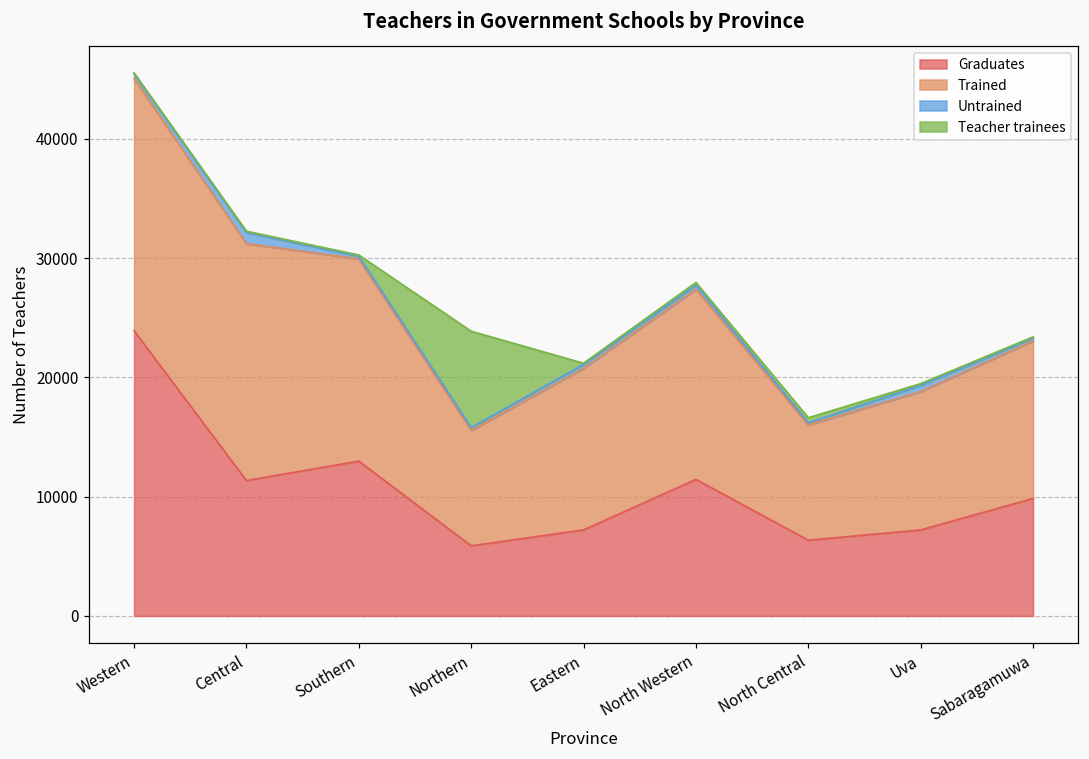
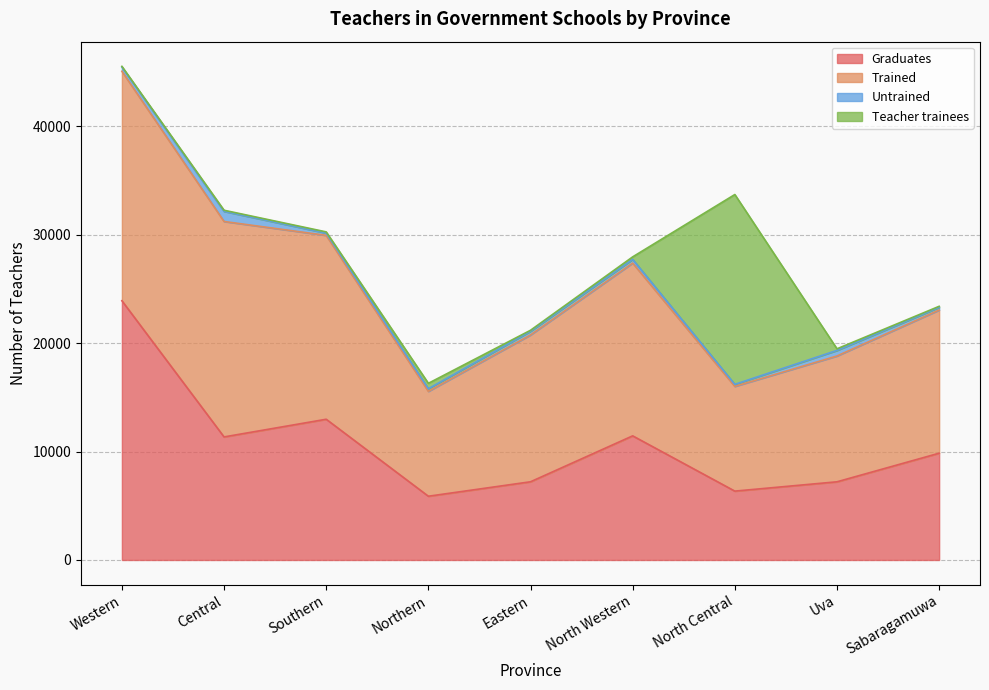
  {
    "Untrained": {
      "Northern": 200
    },
    "Teacher trainees": {
-     "Northern": 8100,
-     "North Central": 400
+     "Northern": 500,
+     "North Central": 17500
    }
  }
